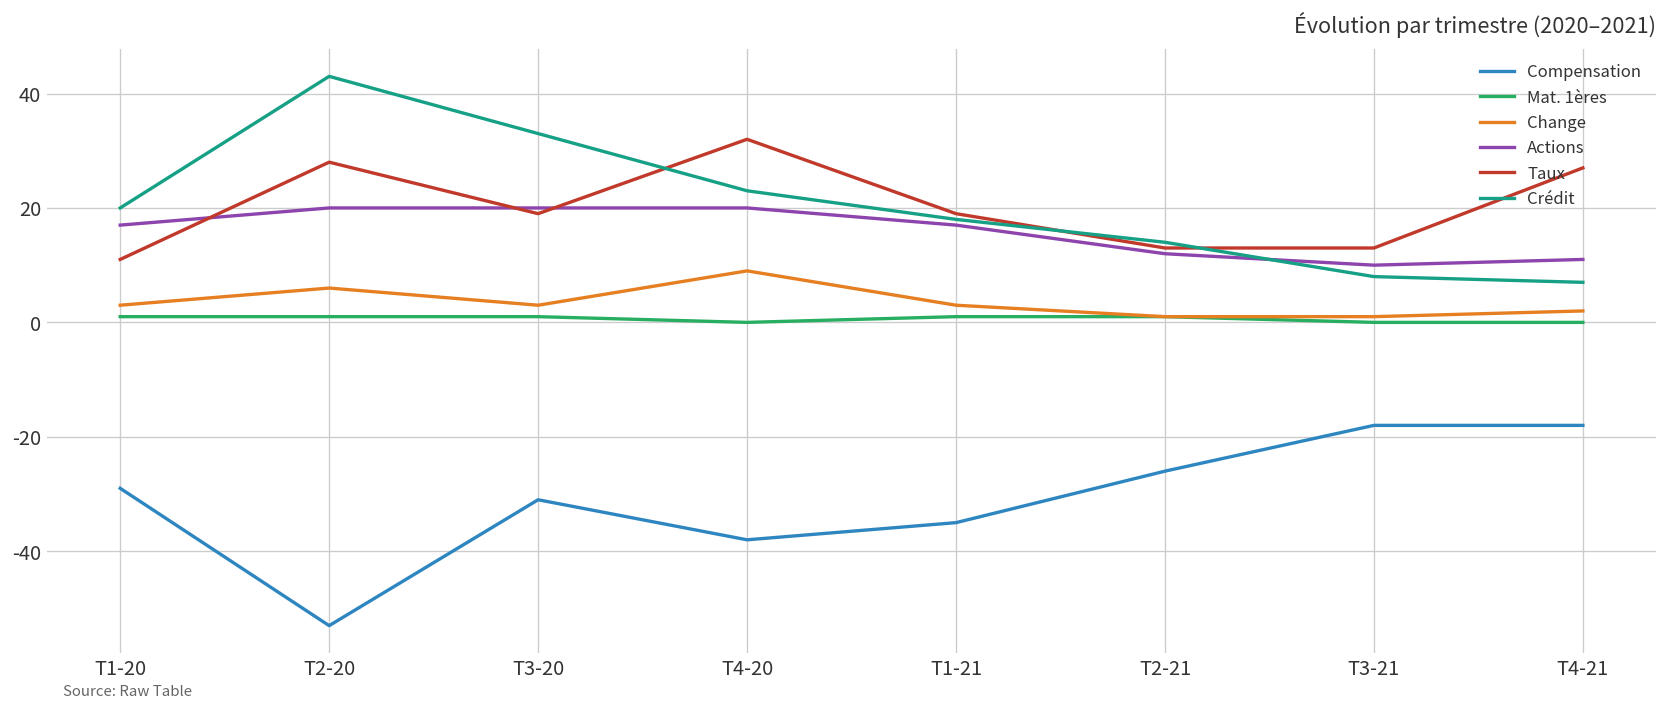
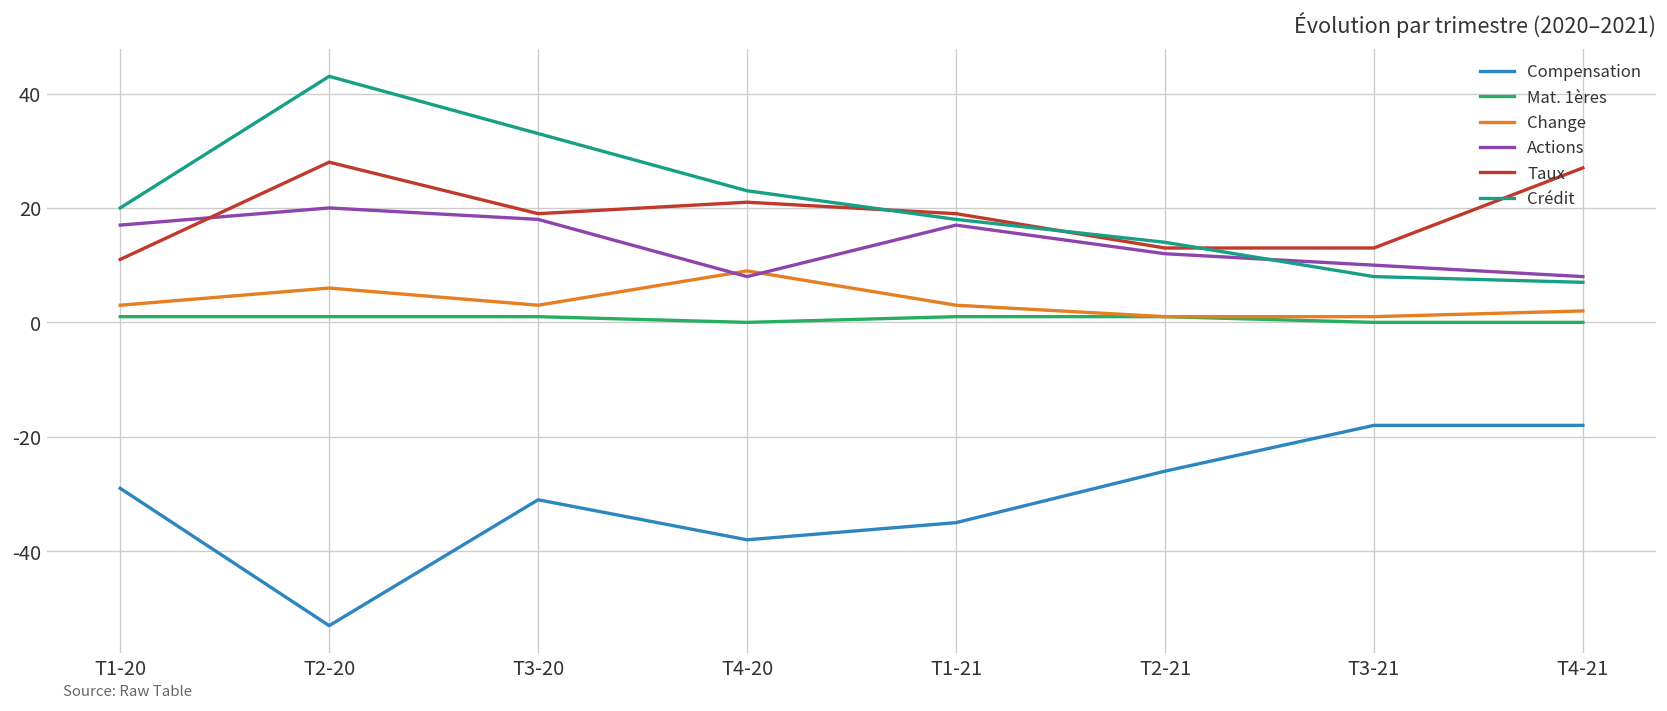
  {
    "Compensation": {
      "T1-20": -29,
      "T2-20": -53,
      "T3-20": -31,
      "T4-20": -38,
      "T1-21": -35,
      "T2-21": -26,
      "T3-21": -18,
      "T4-21": -18
    },
    "Change": {
      "T1-20": 3,
      "T2-20": 6,
      "T3-20": 3,
      "T4-20": 9,
      "T1-21": 3,
      "T3-21": 1,
      "T4-21": 2
    },
    "Actions": {
      "T1-20": 17,
      "T2-20": 20,
-     "T3-20": 20,
-     "T4-20": 20,
+     "T3-20": 18,
+     "T4-20": 8,
      "T1-21": 17,
      "T2-21": 12,
      "T3-21": 10,
-     "T4-21": 11
+     "T4-21": 8
    },
    "Taux": {
      "T1-20": 11,
      "T2-20": 28,
      "T3-20": 19,
-     "T4-20": 32,
+     "T4-20": 21,
      "T1-21": 19,
      "T2-21": 13,
      "T3-21": 13,
      "T4-21": 27
    }
  }
